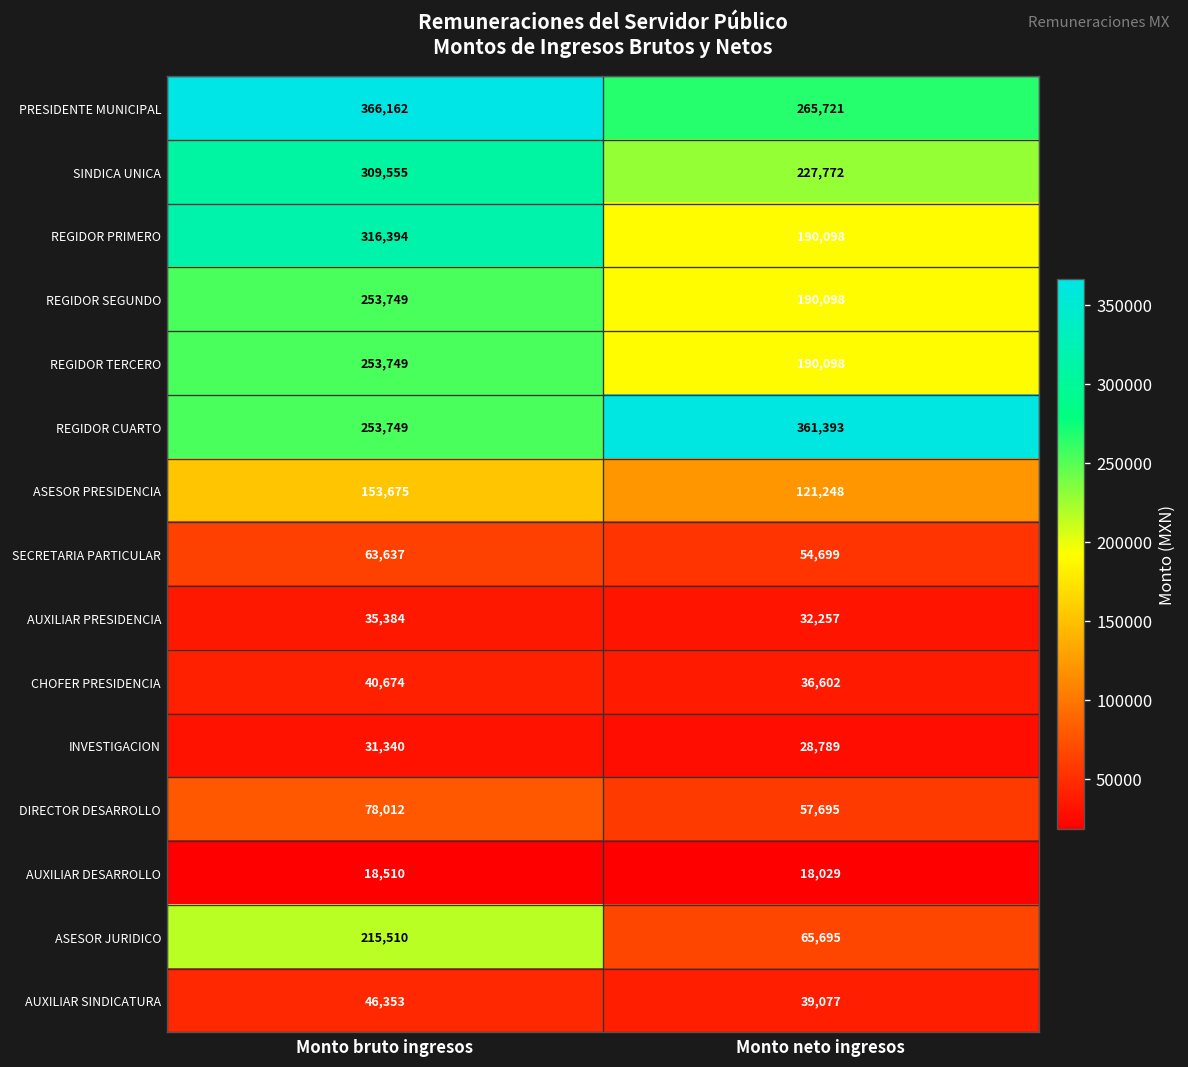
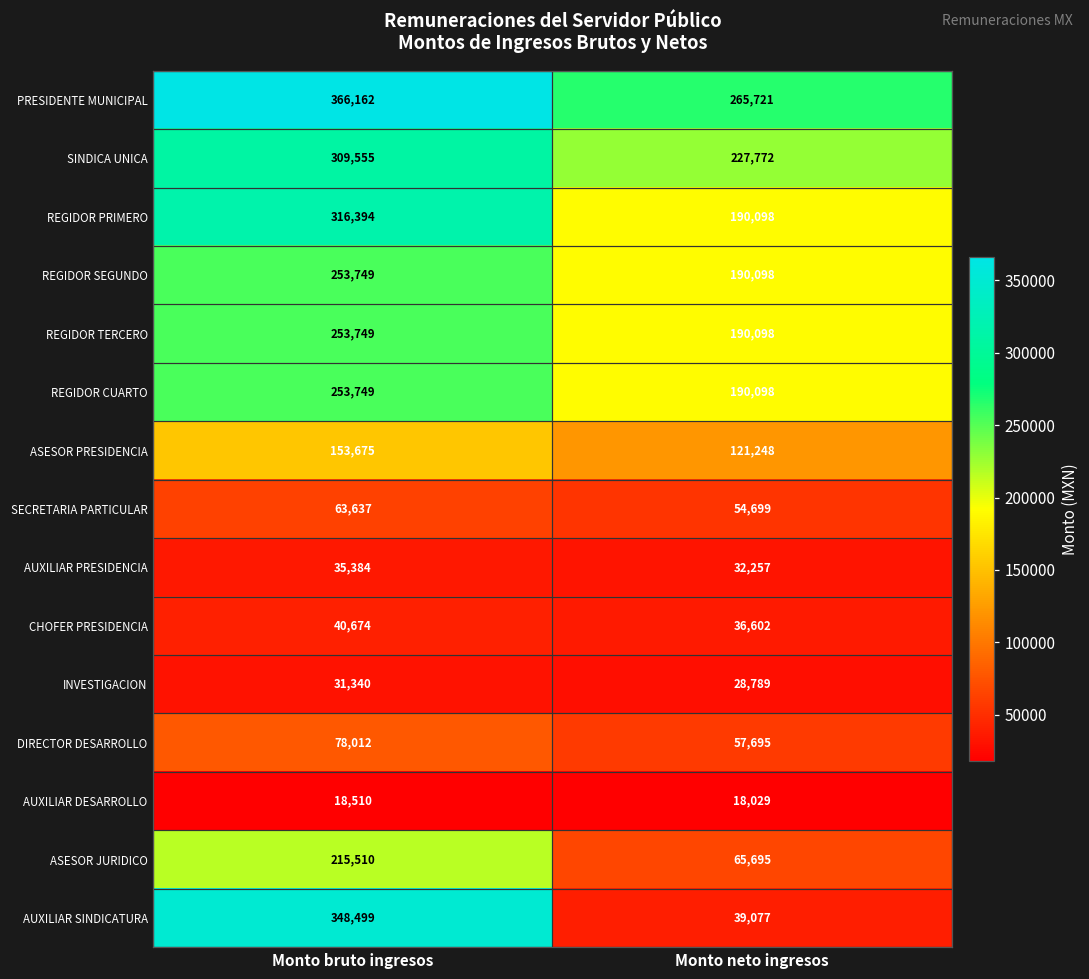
  {
    "PRESIDENTE MUNICIPAL": {
      "Monto bruto ingresos": "366,162",
      "Monto neto ingresos": "265,721"
    },
    "SINDICA UNICA": {
      "Monto bruto ingresos": "309,555",
      "Monto neto ingresos": "227,772"
    },
    "REGIDOR PRIMERO": {
      "Monto bruto ingresos": "316,394",
      "Monto neto ingresos": "190,098"
    },
    "REGIDOR SEGUNDO": {
      "Monto bruto ingresos": "253,749",
      "Monto neto ingresos": "190,098"
    },
    "REGIDOR TERCERO": {
      "Monto bruto ingresos": "253,749",
      "Monto neto ingresos": "190,098"
    },
    "REGIDOR CUARTO": {
      "Monto bruto ingresos": "253,749",
-     "Monto neto ingresos": "361,393"
+     "Monto neto ingresos": "190,098"
    },
    "ASESOR PRESIDENCIA": {
      "Monto bruto ingresos": "153,675",
      "Monto neto ingresos": "121,248"
    },
    "SECRETARIA PARTICULAR": {
      "Monto bruto ingresos": "63,637",
      "Monto neto ingresos": "54,699"
    },
    "AUXILIAR PRESIDENCIA": {
      "Monto bruto ingresos": "35,384",
      "Monto neto ingresos": "32,257"
    },
    "CHOFER PRESIDENCIA": {
      "Monto bruto ingresos": "40,674",
      "Monto neto ingresos": "36,602"
    },
    "INVESTIGACION": {
      "Monto bruto ingresos": "31,340",
      "Monto neto ingresos": "28,789"
    },
    "DIRECTOR DESARROLLO": {
      "Monto bruto ingresos": "78,012",
      "Monto neto ingresos": "57,695"
    },
    "AUXILIAR DESARROLLO": {
      "Monto bruto ingresos": "18,510",
      "Monto neto ingresos": "18,029"
    },
    "ASESOR JURIDICO": {
      "Monto bruto ingresos": "215,510",
      "Monto neto ingresos": "65,695"
    },
    "AUXILIAR SINDICATURA": {
-     "Monto bruto ingresos": "46,353",
+     "Monto bruto ingresos": "348,499",
      "Monto neto ingresos": "39,077"
    }
  }
